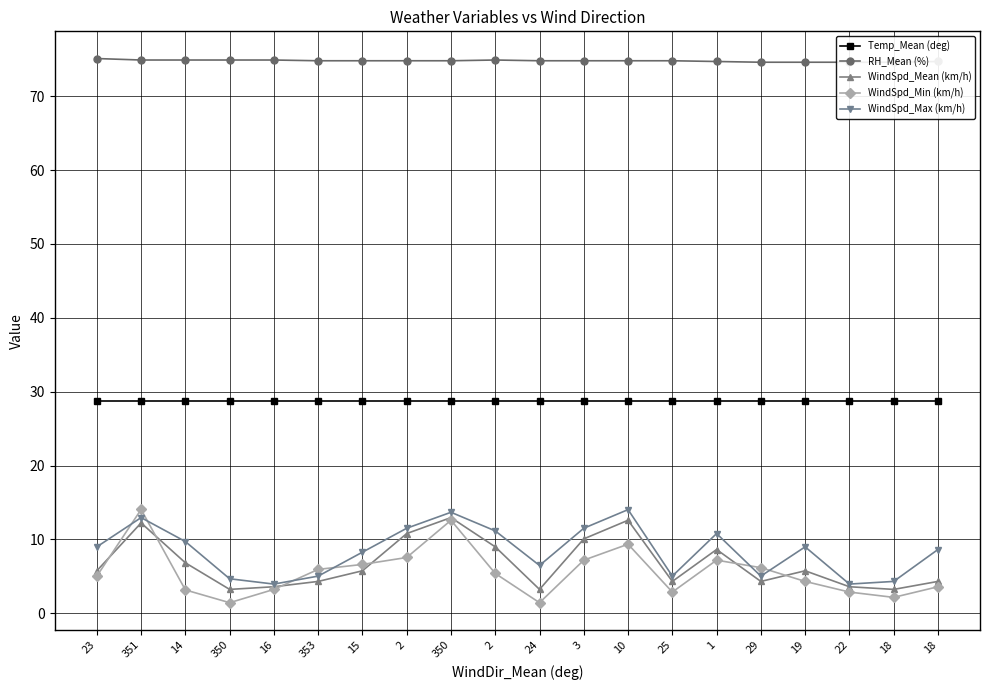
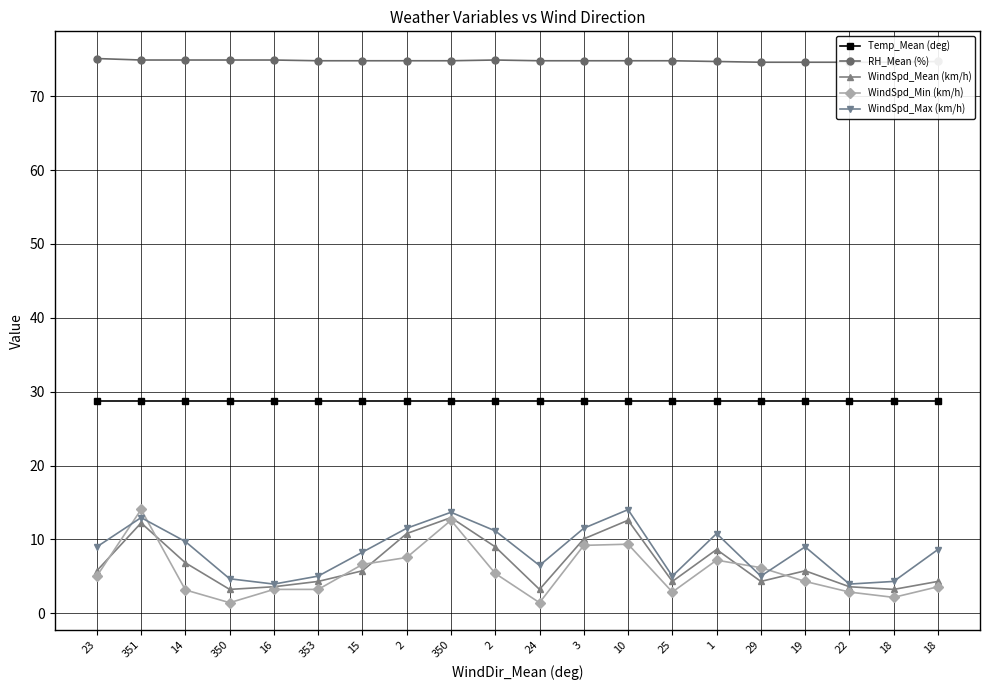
  {
    "Temp_Mean (deg)": {
      "23": 29,
      "351": 29,
      "14": 29,
      "16": 29,
      "353": 29,
      "15": 29,
      "24": 29,
      "3": 29,
      "10": 29,
      "25": 29,
      "1": 29,
      "29": 29,
      "19": 29,
      "22": 29
    },
    "WindSpd_Min (km/h)": {
      "23": 5,
      "351": 14,
      "14": 3,
      "16": 3,
-     "353": 6,
+     "353": 3,
      "15": 7,
      "24": 1,
-     "3": 7,
+     "3": 9,
      "10": 9,
      "25": 3,
      "1": 7,
      "29": 6,
      "19": 4,
      "22": 3
    }
  }
